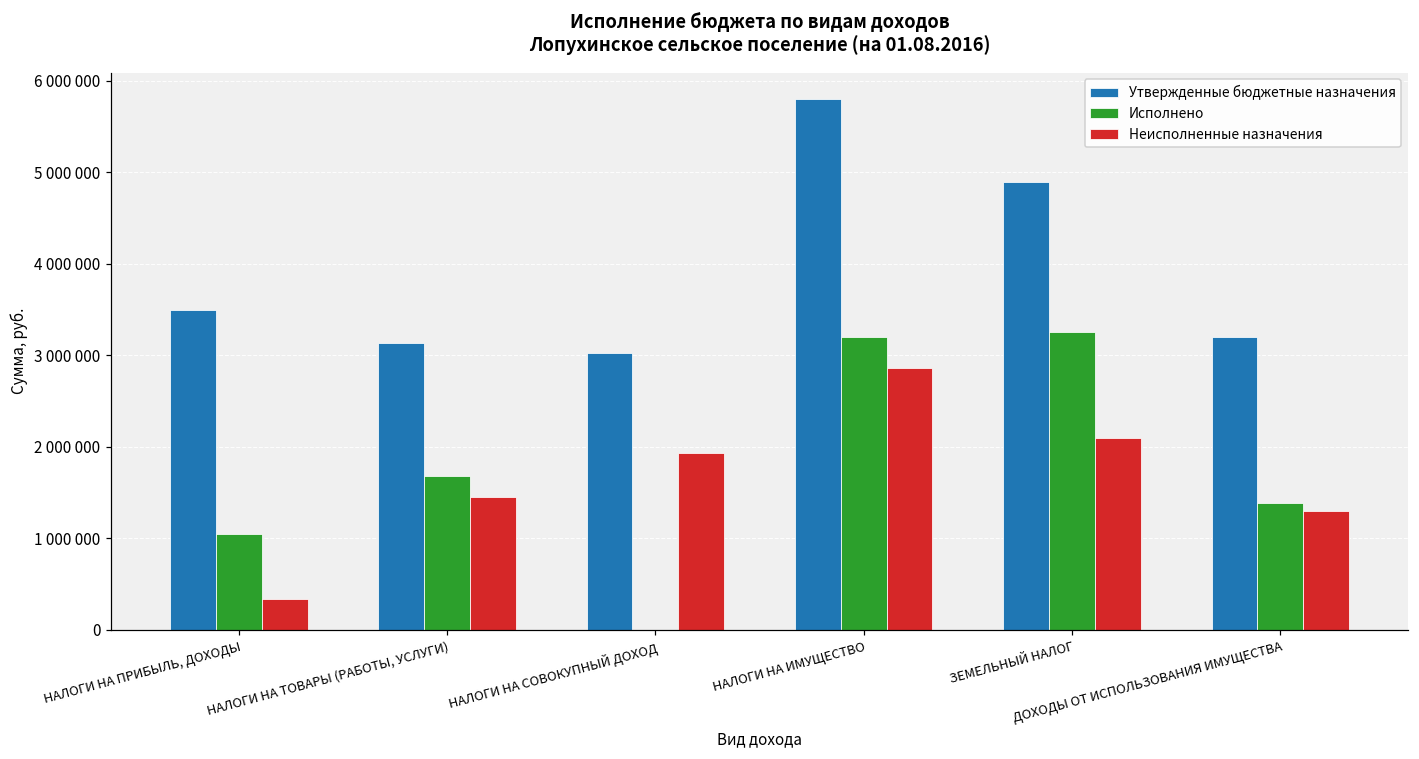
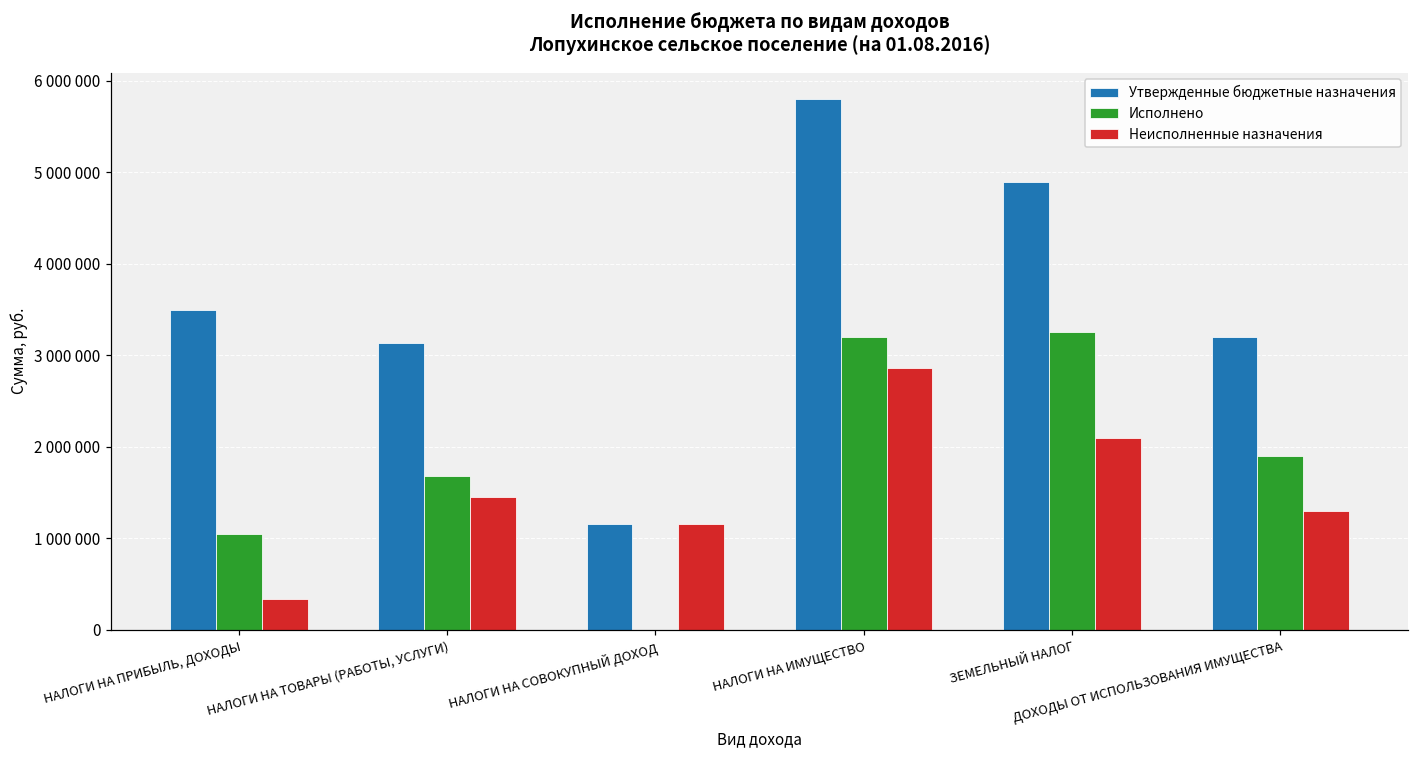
  {
    "Утвержденные бюджетные назначения": {
      "НАЛОГИ НА ПРИБЫЛЬ, ДОХОДЫ": 3500000,
      "НАЛОГИ НА ТОВАРЫ (РАБОТЫ, УСЛУГИ)": 3100000,
-     "НАЛОГИ НА СОВОКУПНЫЙ ДОХОД": 3000000,
+     "НАЛОГИ НА СОВОКУПНЫЙ ДОХОД": 1200000,
      "НАЛОГИ НА ИМУЩЕСТВО": 5800000,
      "ЗЕМЕЛЬНЫЙ НАЛОГ": 4900000,
      "ДОХОДЫ ОТ ИСПОЛЬЗОВАНИЯ ИМУЩЕСТВА": 3200000
    },
    "Исполнено": {
      "НАЛОГИ НА ПРИБЫЛЬ, ДОХОДЫ": 1000000,
      "НАЛОГИ НА ТОВАРЫ (РАБОТЫ, УСЛУГИ)": 1700000,
      "НАЛОГИ НА СОВОКУПНЫЙ ДОХОД": 0,
      "НАЛОГИ НА ИМУЩЕСТВО": 3200000,
      "ЗЕМЕЛЬНЫЙ НАЛОГ": 3300000,
-     "ДОХОДЫ ОТ ИСПОЛЬЗОВАНИЯ ИМУЩЕСТВА": 1400000
+     "ДОХОДЫ ОТ ИСПОЛЬЗОВАНИЯ ИМУЩЕСТВА": 1900000
    },
    "Неисполненные назначения": {
      "НАЛОГИ НА ПРИБЫЛЬ, ДОХОДЫ": 300000,
      "НАЛОГИ НА ТОВАРЫ (РАБОТЫ, УСЛУГИ)": 1500000,
-     "НАЛОГИ НА СОВОКУПНЫЙ ДОХОД": 1900000,
+     "НАЛОГИ НА СОВОКУПНЫЙ ДОХОД": 1200000,
      "НАЛОГИ НА ИМУЩЕСТВО": 2900000,
      "ЗЕМЕЛЬНЫЙ НАЛОГ": 2100000,
      "ДОХОДЫ ОТ ИСПОЛЬЗОВАНИЯ ИМУЩЕСТВА": 1300000
    }
  }
